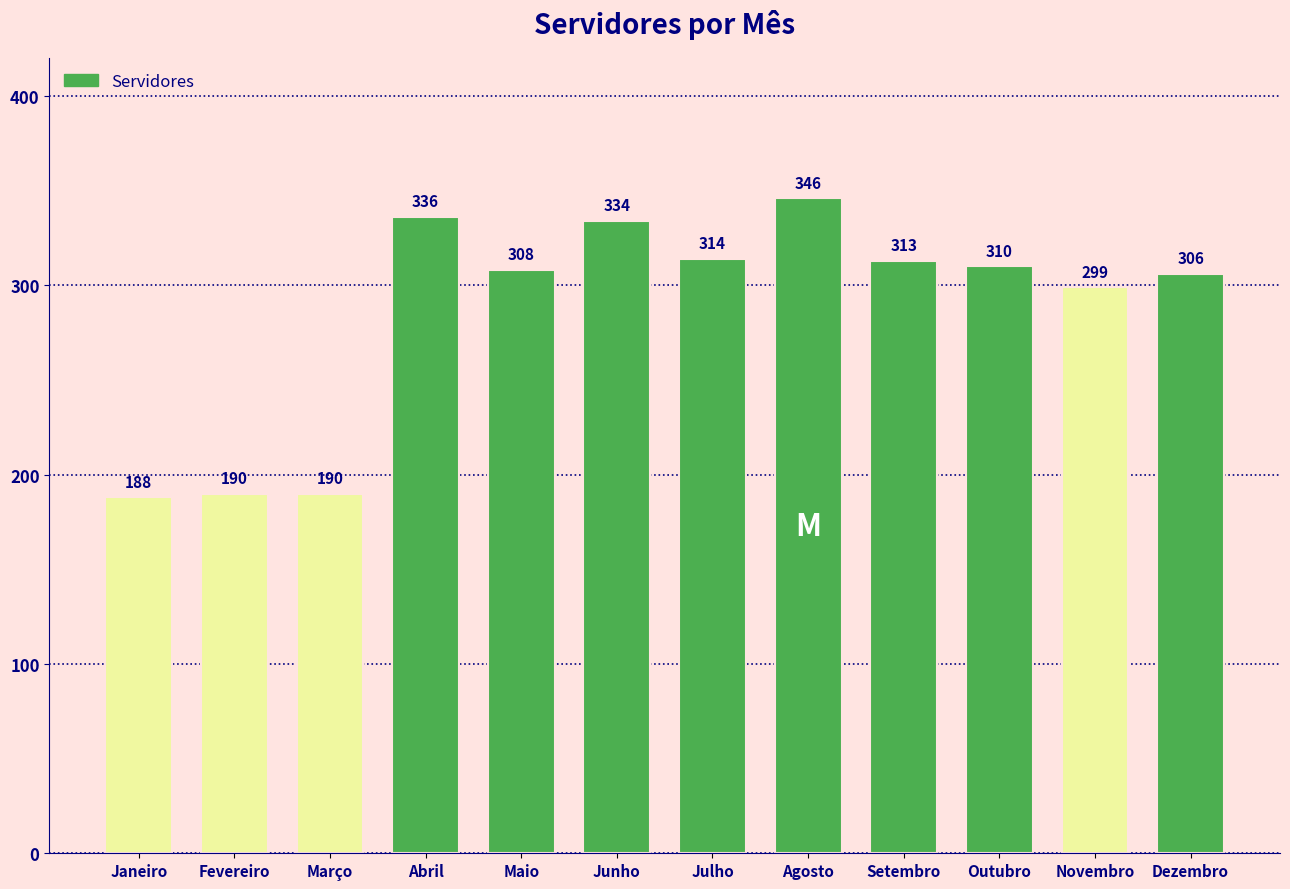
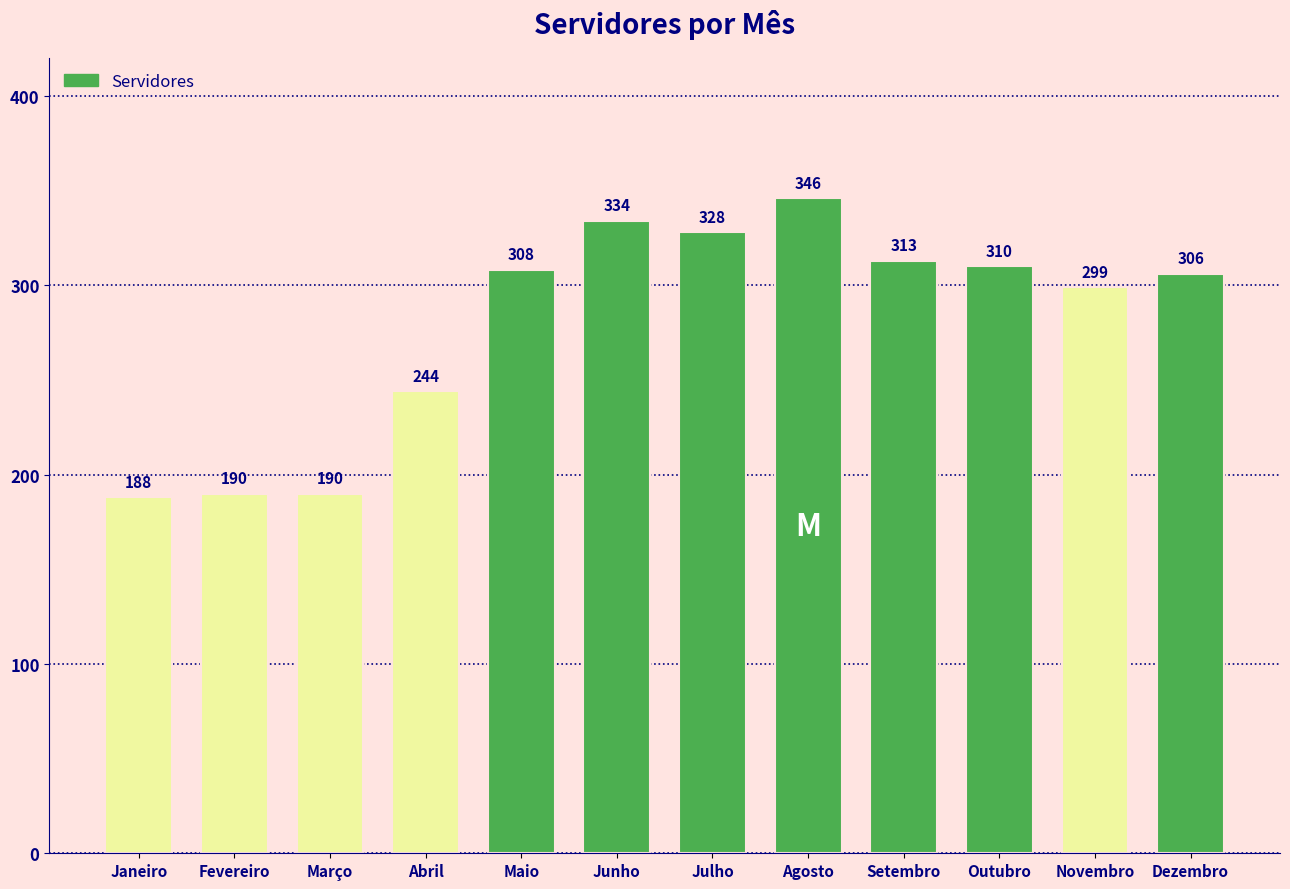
  {
    "Janeiro": 188,
    "Fevereiro": 190,
    "Março": 190,
-   "Abril": 336,
+   "Abril": 244,
    "Maio": 308,
    "Junho": 334,
-   "Julho": 314,
+   "Julho": 328,
    "Agosto": 346,
    "Setembro": 313,
    "Outubro": 310,
    "Novembro": 299,
    "Dezembro": 306
  }
